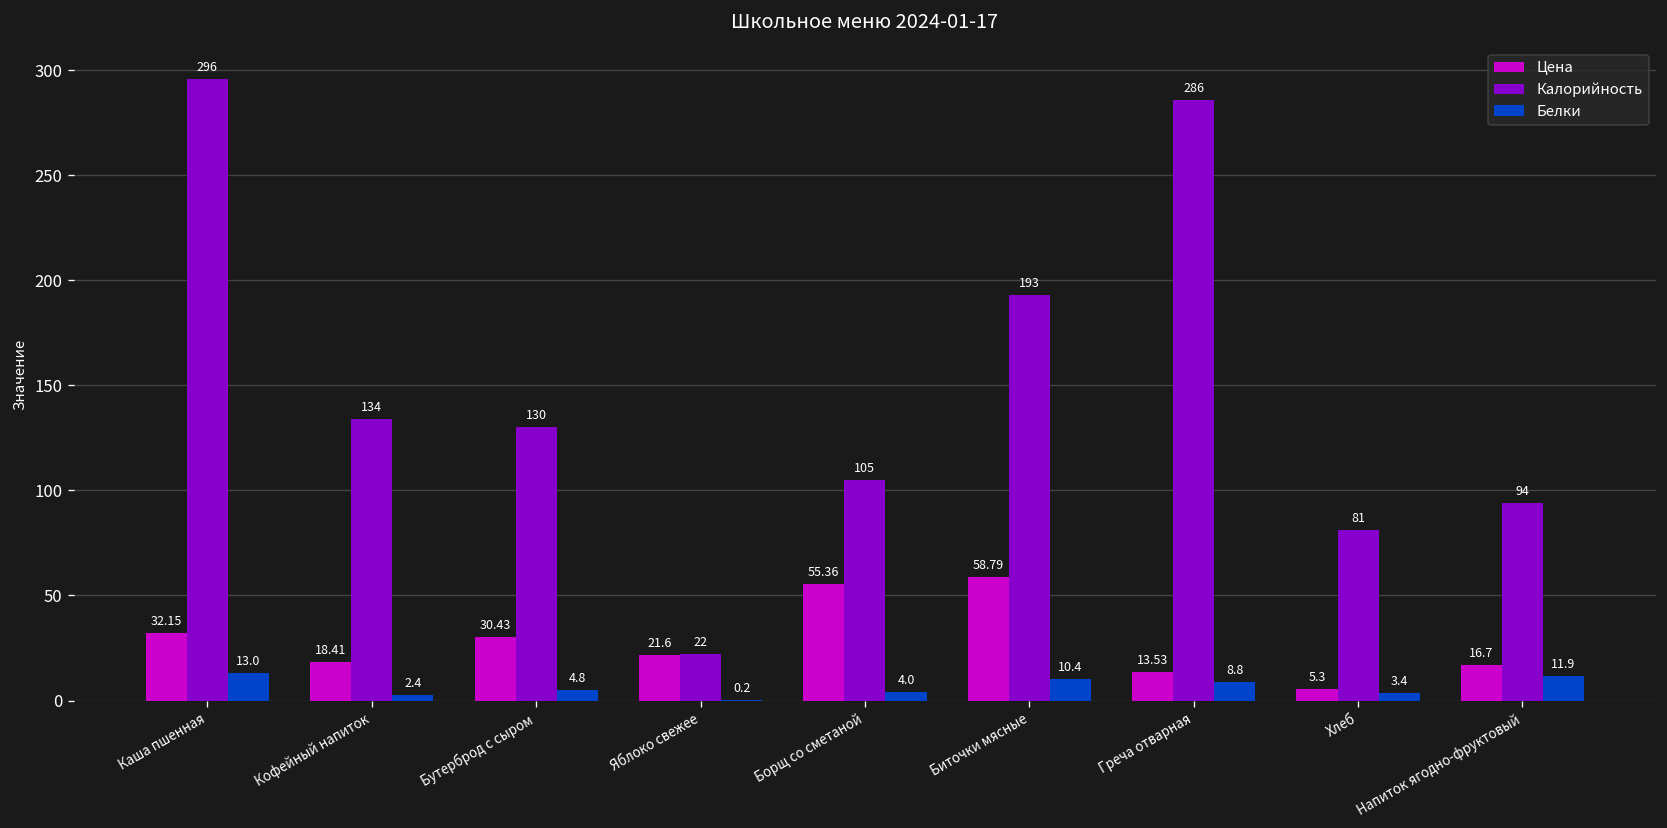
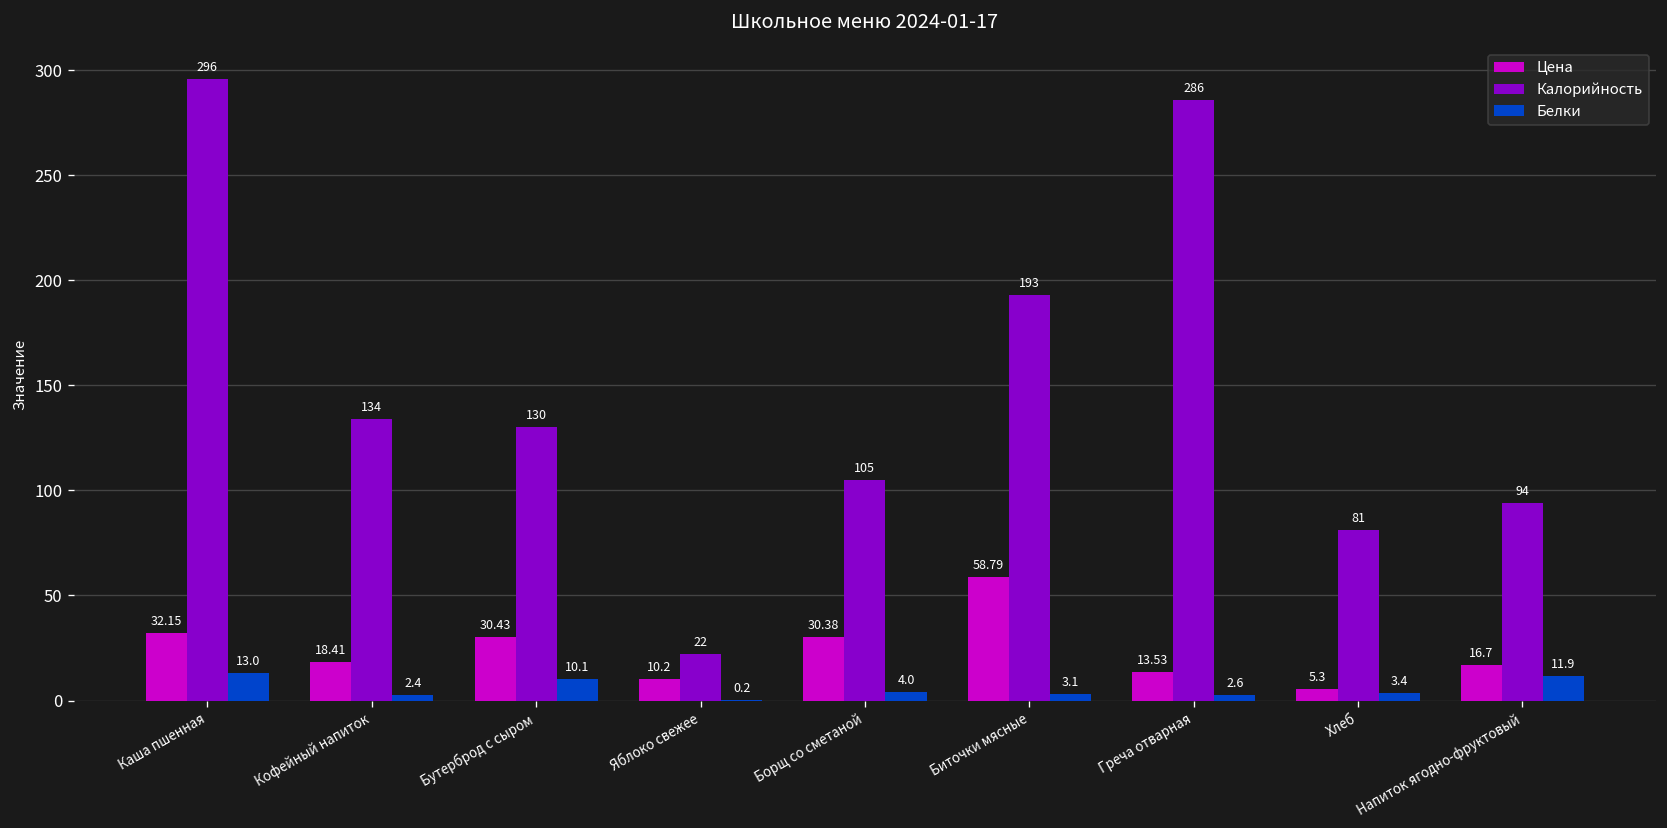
  {
    "Цена": {
      "Каша пшенная": 32.15,
      "Кофейный напиток": 18.41,
      "Бутерброд с сыром": 30.43,
-     "Яблоко свежее": 21.6,
-     "Борщ со сметаной": 55.36,
+     "Яблоко свежее": 10.2,
+     "Борщ со сметаной": 30.38,
      "Биточки мясные": 58.79,
      "Греча отварная": 13.53,
      "Хлеб": 5.3,
      "Напиток ягодно-фруктовый": 16.7
    },
    "Калорийность": {
      "Каша пшенная": 296,
      "Кофейный напиток": 134,
      "Бутерброд с сыром": 130,
      "Яблоко свежее": 22,
      "Борщ со сметаной": 105,
      "Биточки мясные": 193,
      "Греча отварная": 286,
      "Хлеб": 81,
      "Напиток ягодно-фруктовый": 94
    },
    "Белки": {
      "Каша пшенная": 13.0,
      "Кофейный напиток": 2.4,
-     "Бутерброд с сыром": 4.8,
+     "Бутерброд с сыром": 10.1,
      "Яблоко свежее": 0.2,
      "Борщ со сметаной": 4.0,
-     "Биточки мясные": 10.4,
-     "Греча отварная": 8.8,
+     "Биточки мясные": 3.1,
+     "Греча отварная": 2.6,
      "Хлеб": 3.4,
      "Напиток ягодно-фруктовый": 11.9
    }
  }
